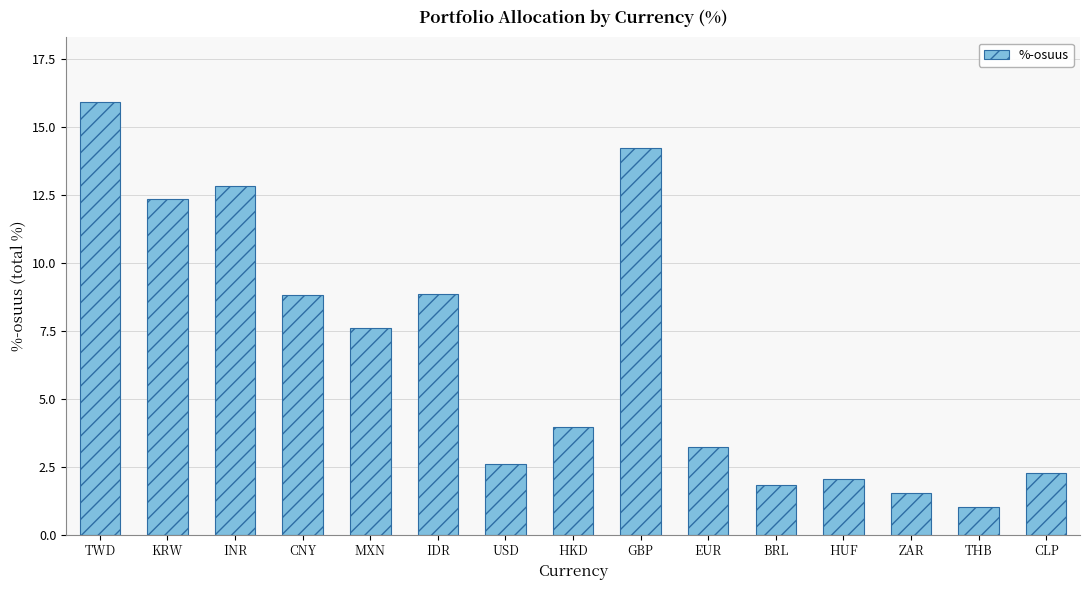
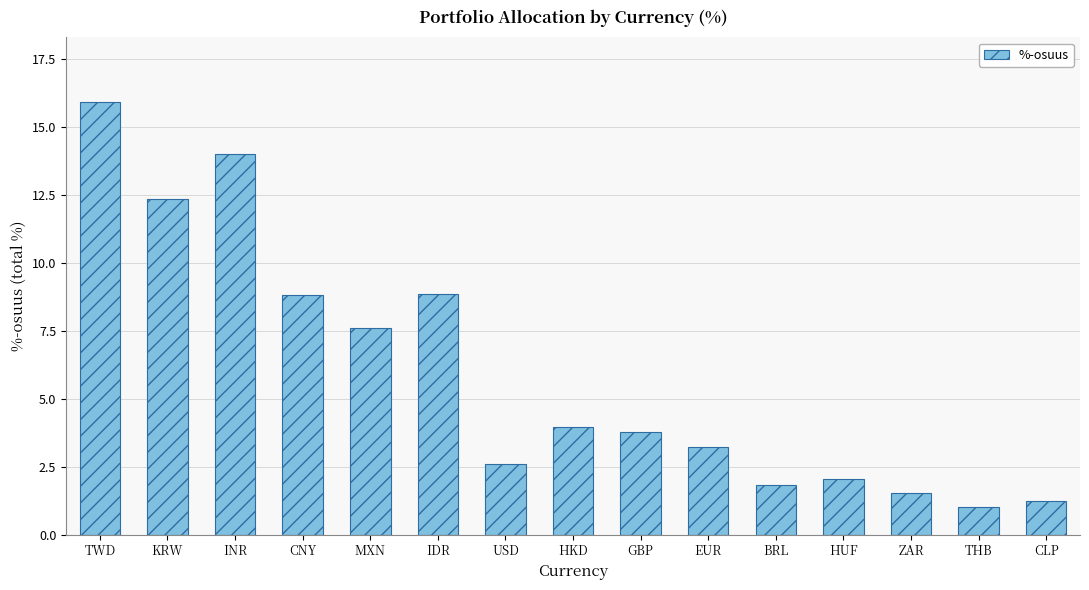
  {
    "TWD": 15.9,
    "KRW": 12.3,
-   "INR": 12.8,
+   "INR": 14.0,
    "CNY": 8.8,
    "MXN": 7.6,
    "IDR": 8.8,
    "USD": 2.6,
    "HKD": 4.0,
-   "GBP": 14.2,
+   "GBP": 3.8,
    "EUR": 3.2,
    "BRL": 1.8,
    "HUF": 2.1,
    "ZAR": 1.5,
    "THB": 1.0,
-   "CLP": 2.3
+   "CLP": 1.2
  }
